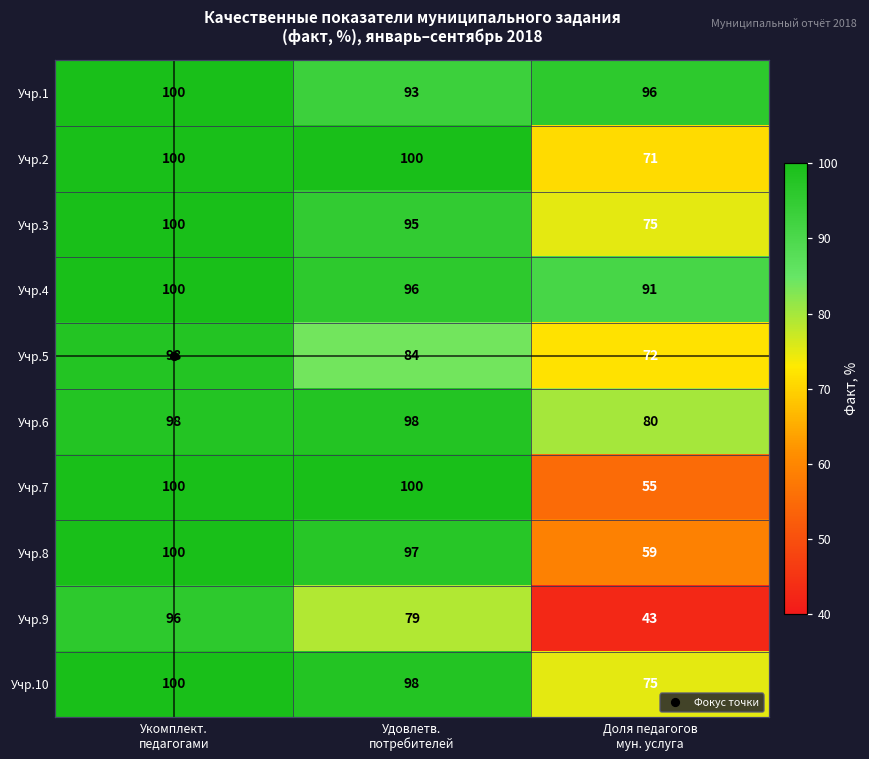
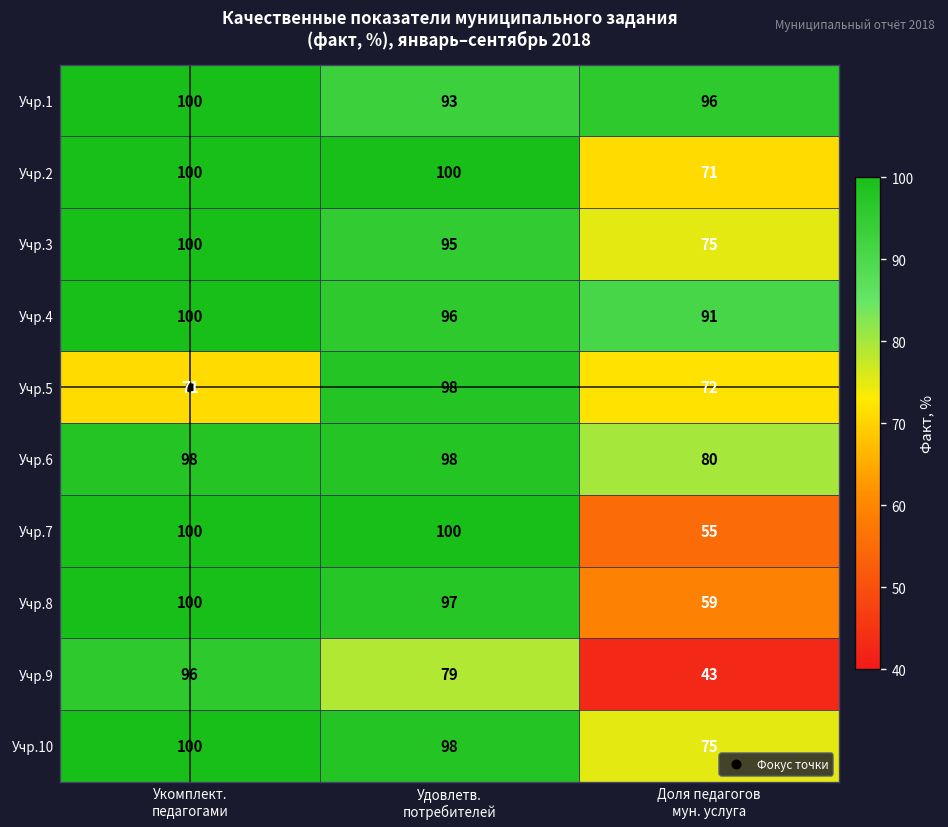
  {
    "Учр.1": {
      "Укомплект. педагогами": 100,
      "Удовлетв. потребителей": 93,
      "Доля педагогов мун. услуга": 96
    },
    "Учр.2": {
      "Укомплект. педагогами": 100,
      "Удовлетв. потребителей": 100,
      "Доля педагогов мун. услуга": 71
    },
    "Учр.3": {
      "Укомплект. педагогами": 100,
      "Удовлетв. потребителей": 95,
      "Доля педагогов мун. услуга": 75
    },
    "Учр.4": {
      "Укомплект. педагогами": 100,
      "Удовлетв. потребителей": 96,
      "Доля педагогов мун. услуга": 91
    },
    "Учр.5": {
-     "Укомплект. педагогами": 98,
-     "Удовлетв. потребителей": 84,
+     "Укомплект. педагогами": 71,
+     "Удовлетв. потребителей": 98,
      "Доля педагогов мун. услуга": 72
    },
    "Учр.6": {
      "Укомплект. педагогами": 98,
      "Удовлетв. потребителей": 98,
      "Доля педагогов мун. услуга": 80
    },
    "Учр.7": {
      "Укомплект. педагогами": 100,
      "Удовлетв. потребителей": 100,
      "Доля педагогов мун. услуга": 55
    },
    "Учр.8": {
      "Укомплект. педагогами": 100,
      "Удовлетв. потребителей": 97,
      "Доля педагогов мун. услуга": 59
    },
    "Учр.9": {
      "Укомплект. педагогами": 96,
      "Удовлетв. потребителей": 79,
      "Доля педагогов мун. услуга": 43
    },
    "Учр.10": {
      "Укомплект. педагогами": 100,
      "Удовлетв. потребителей": 98,
      "Доля педагогов мун. услуга": 75
    }
  }
